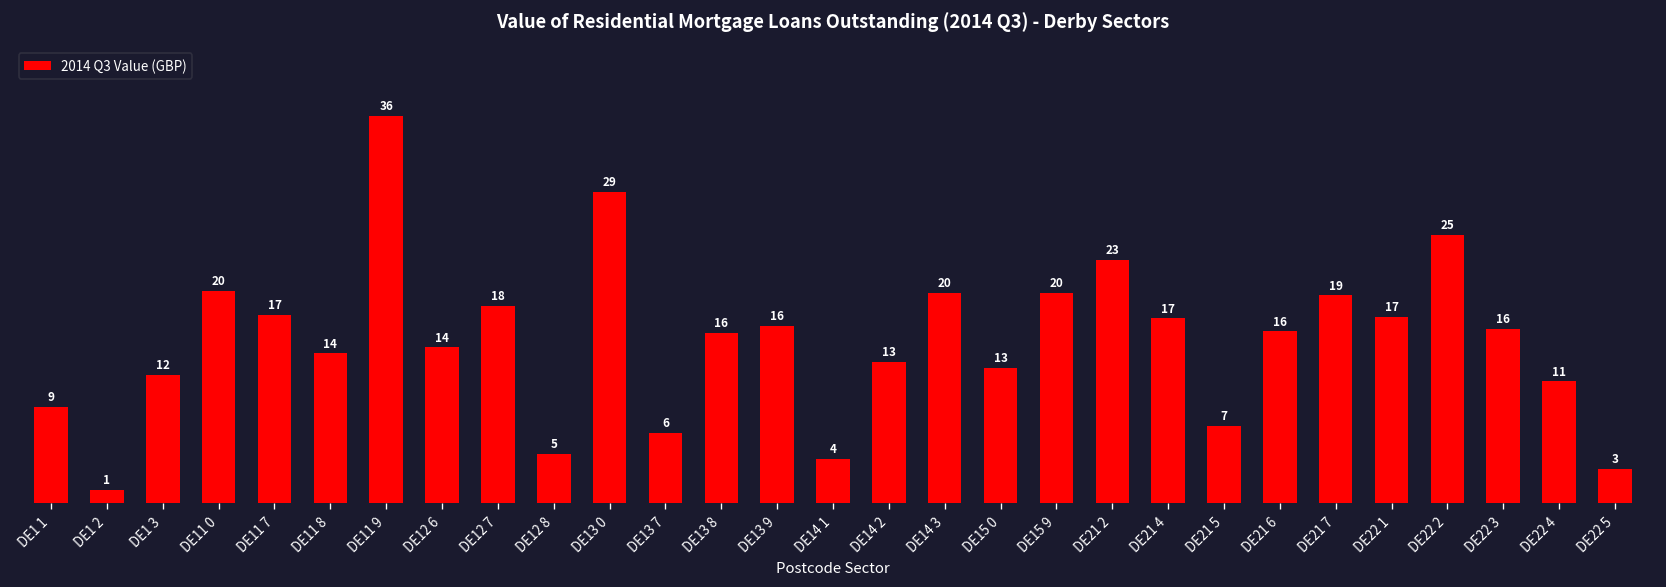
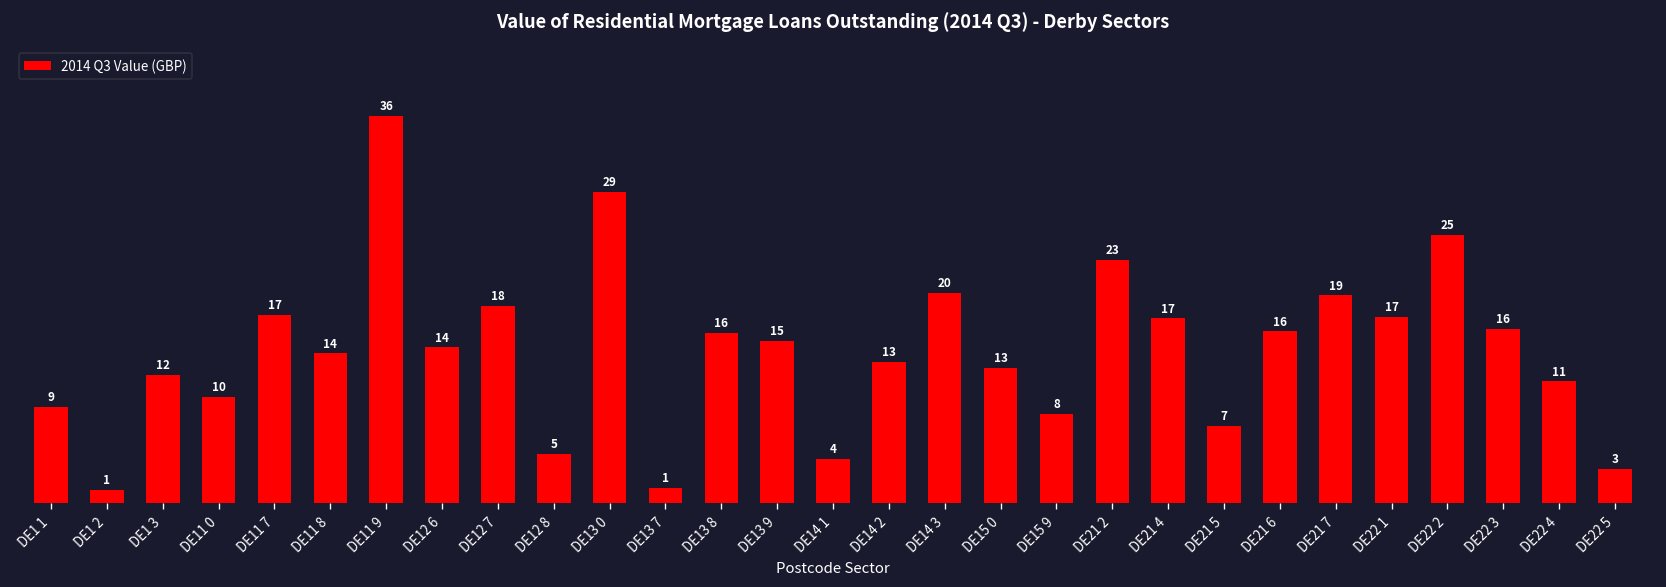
  {
-   "DE11 0": 20,
-   "DE13 7": 6,
-   "DE13 9": 16,
-   "DE15 9": 20
+   "DE11 0": 10,
+   "DE13 7": 1,
+   "DE13 9": 15,
+   "DE15 9": 8
  }
